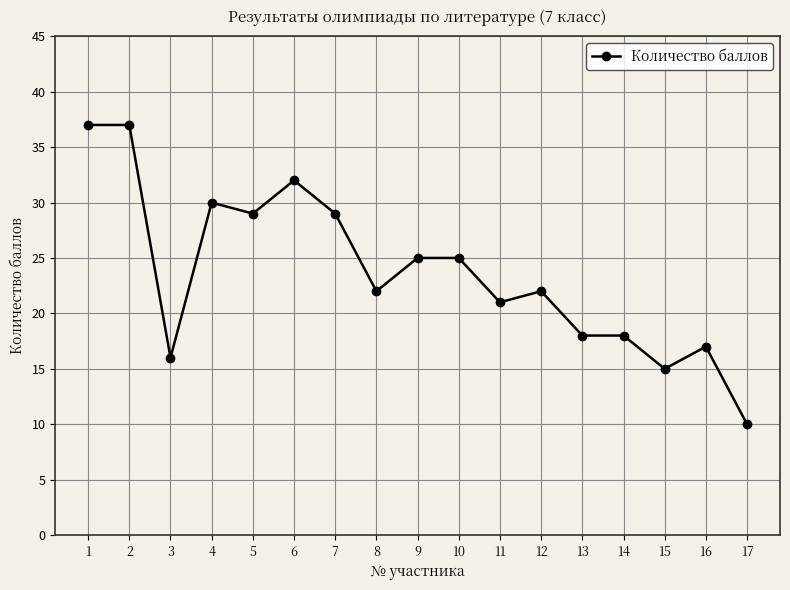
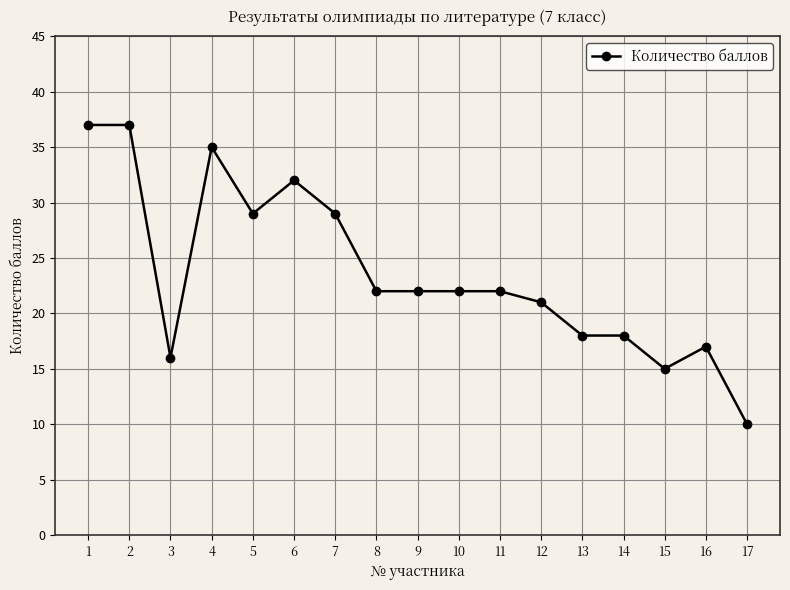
  {
    "1": 37,
    "2": 37,
    "3": 16,
-   "4": 30,
+   "4": 35,
    "5": 29,
    "6": 32,
    "7": 29,
    "8": 22,
-   "9": 25,
-   "10": 25,
-   "11": 21,
-   "12": 22,
+   "9": 22,
+   "10": 22,
+   "11": 22,
+   "12": 21,
    "13": 18,
    "14": 18,
    "15": 15,
    "16": 17,
    "17": 10
  }
